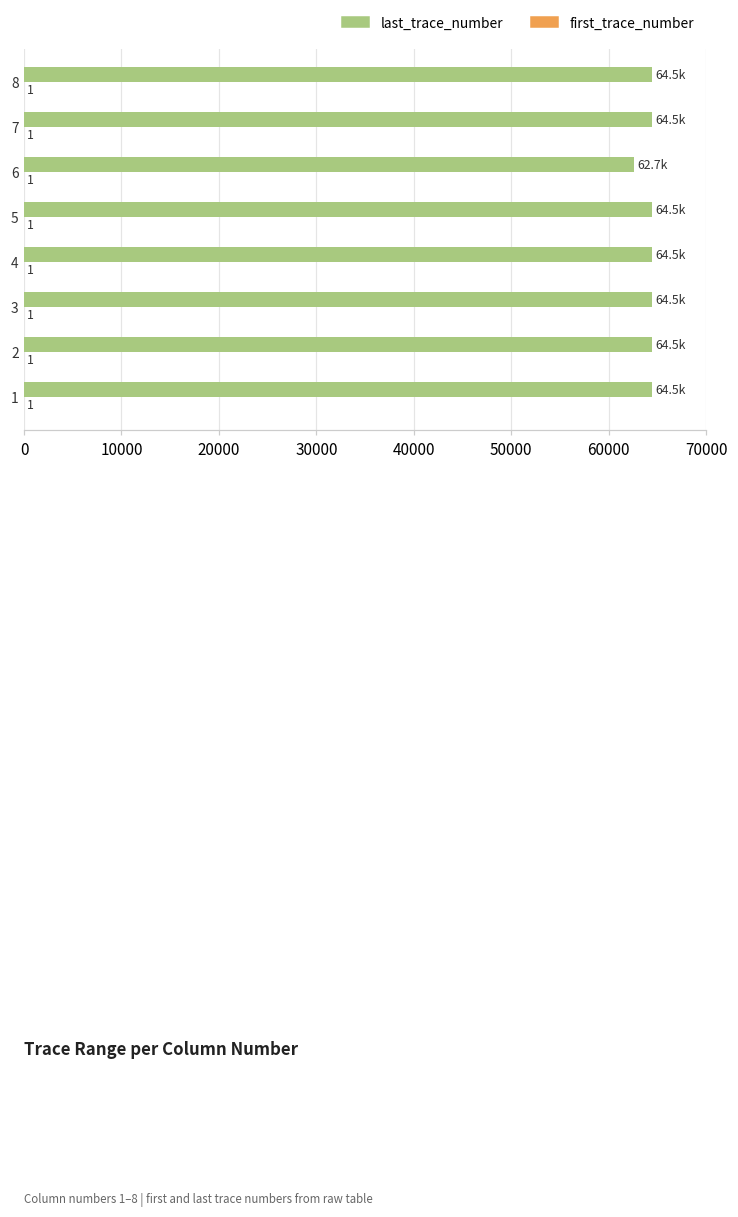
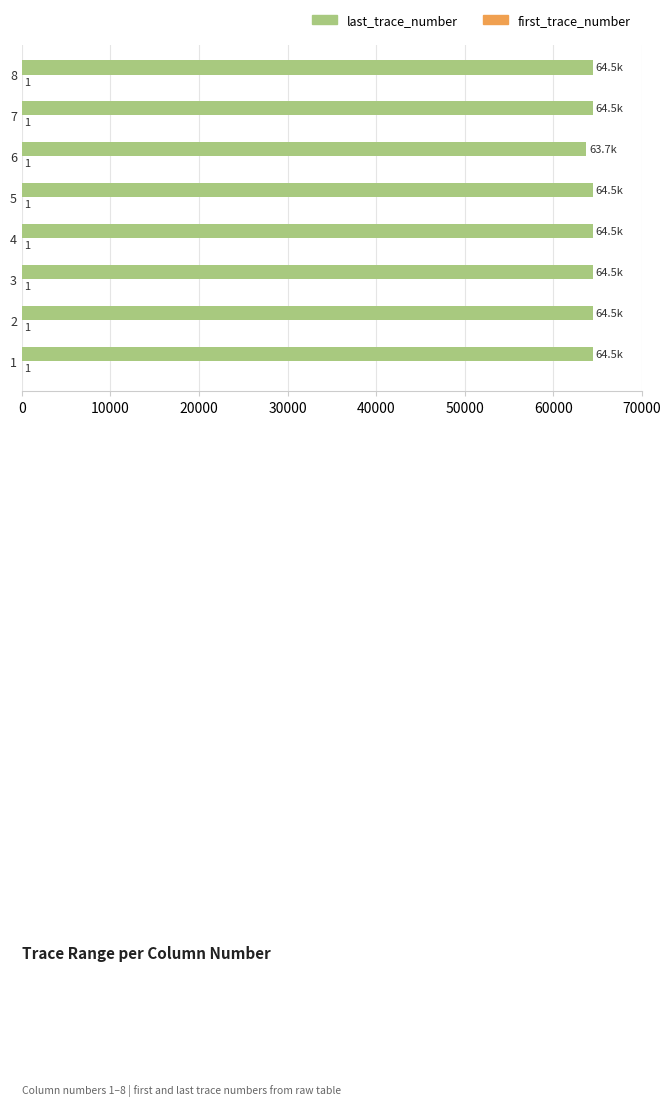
  {
    "last_trace_number": {
      "8": "64.5k",
      "7": "64.5k",
-     "6": "62.7k",
+     "6": "63.7k",
      "5": "64.5k",
      "4": "64.5k",
      "3": "64.5k",
      "2": "64.5k",
      "1": "64.5k"
    },
    "first_trace_number": {
      "8": "1",
      "7": "1",
      "6": "1",
      "5": "1",
      "4": "1",
      "3": "1",
      "2": "1",
      "1": "1"
    }
  }
